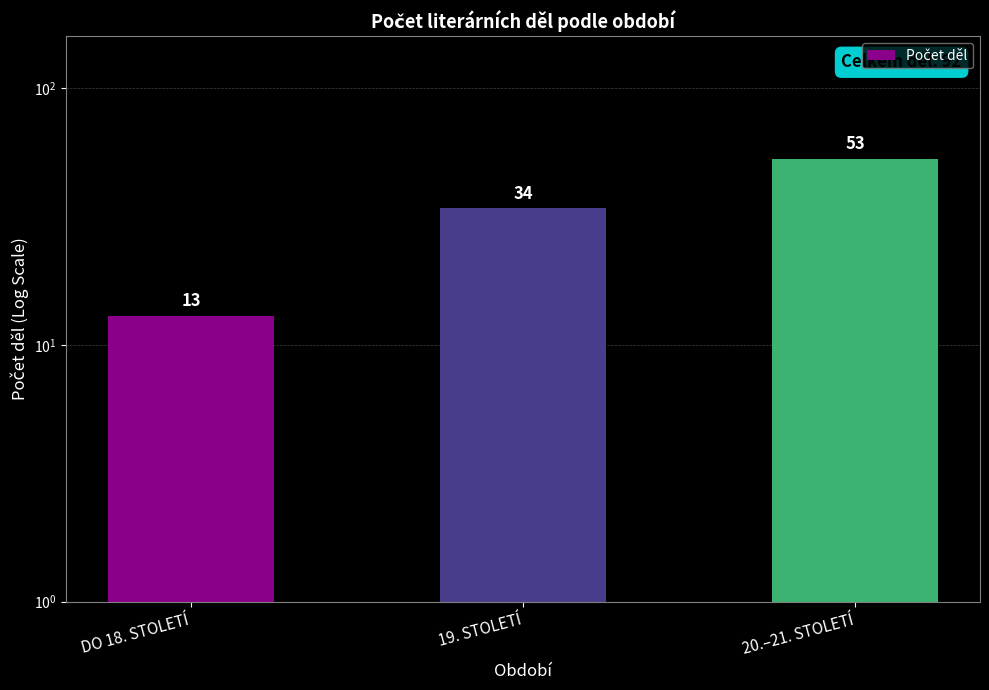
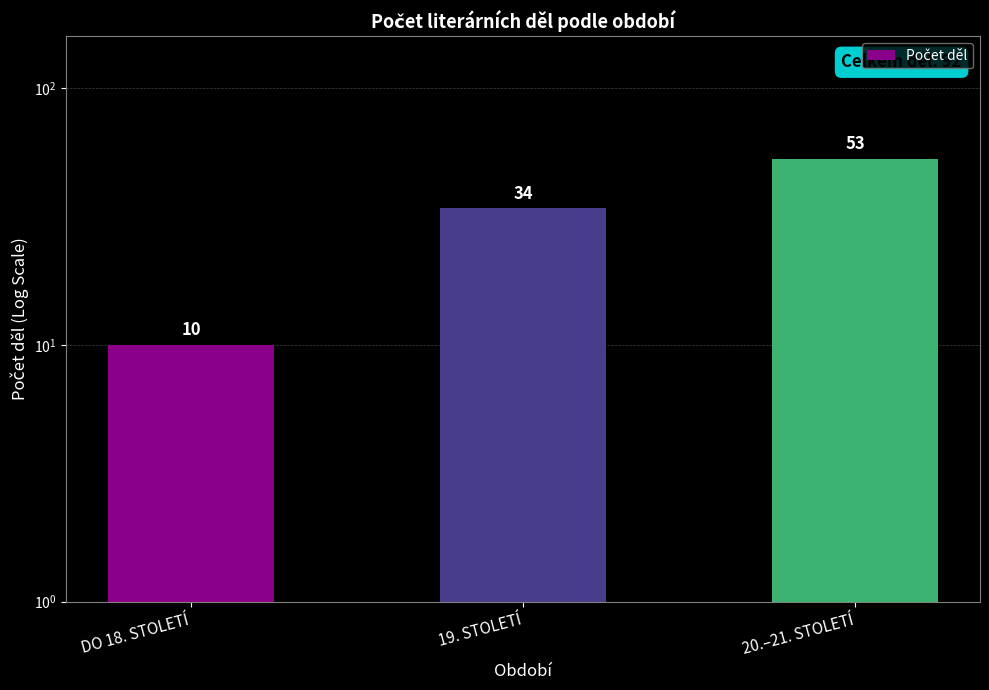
  {
-   "DO 18. STOLETÍ": 13,
+   "DO 18. STOLETÍ": 10,
    "19. STOLETÍ": 34,
    "20.–21. STOLETÍ": 53
  }
